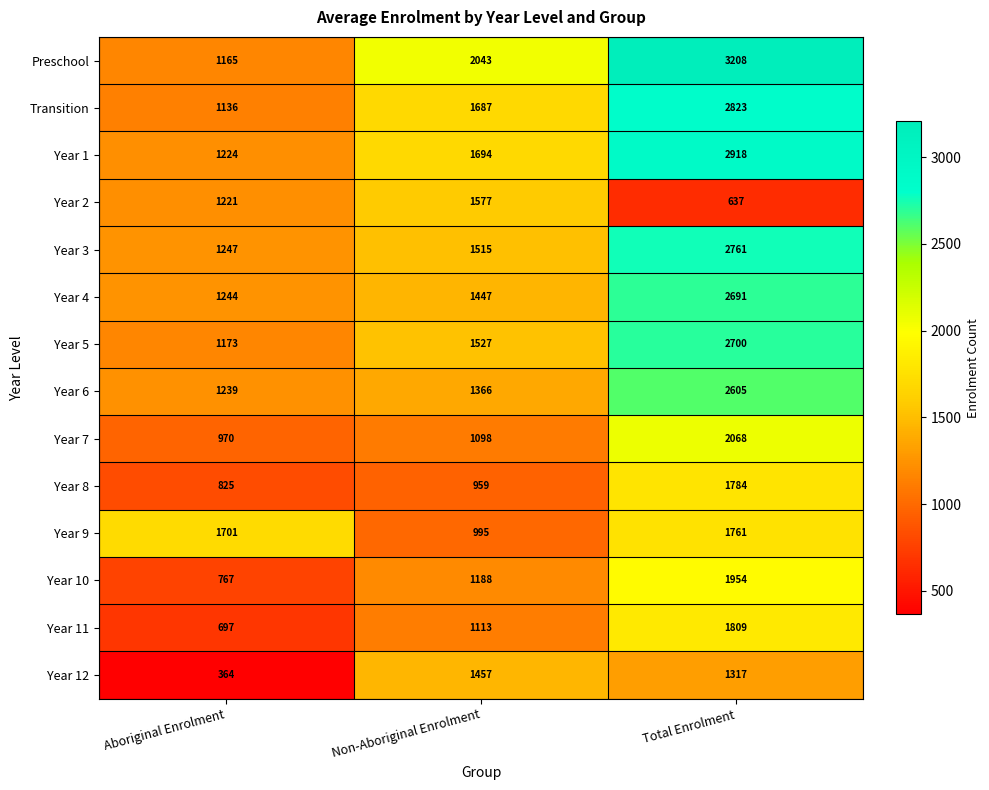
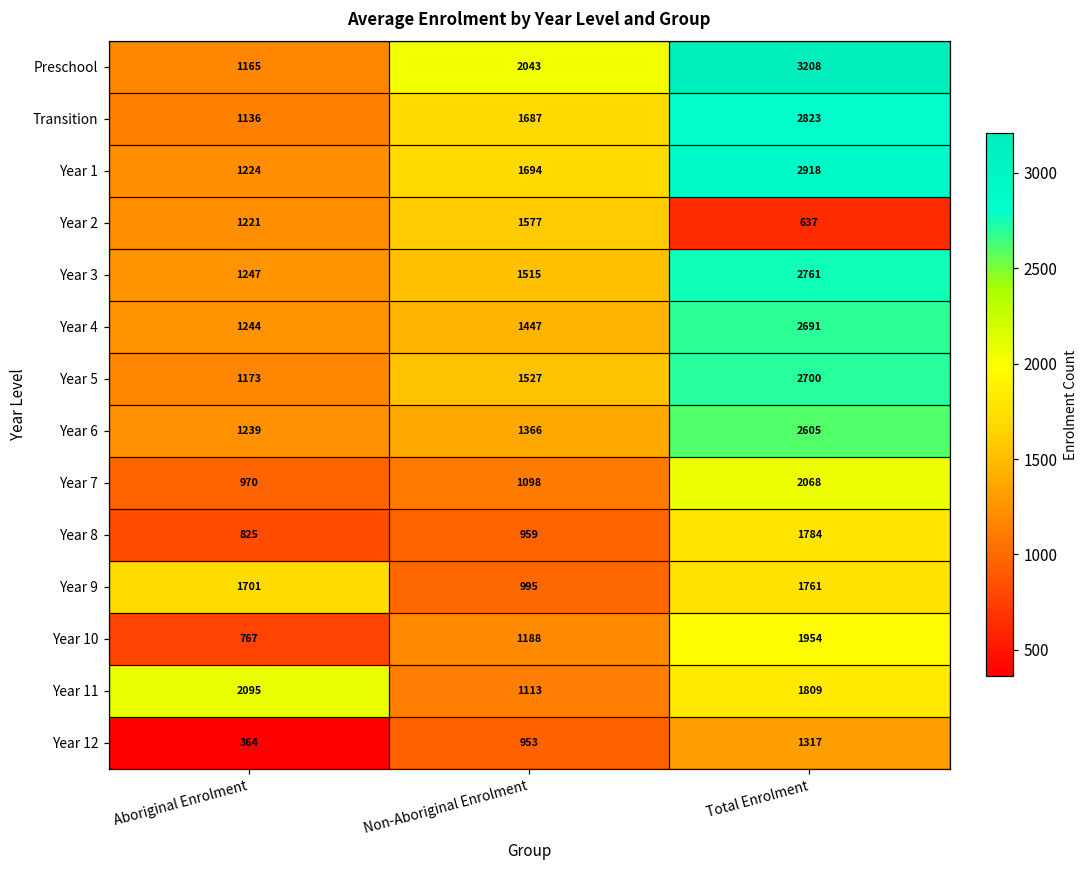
  {
    "Preschool": {
      "Aboriginal Enrolment": 1165,
      "Non-Aboriginal Enrolment": 2043,
      "Total Enrolment": 3208
    },
    "Transition": {
      "Aboriginal Enrolment": 1136,
      "Non-Aboriginal Enrolment": 1687,
      "Total Enrolment": 2823
    },
    "Year 1": {
      "Aboriginal Enrolment": 1224,
      "Non-Aboriginal Enrolment": 1694,
      "Total Enrolment": 2918
    },
    "Year 2": {
      "Aboriginal Enrolment": 1221,
      "Non-Aboriginal Enrolment": 1577,
      "Total Enrolment": 637
    },
    "Year 3": {
      "Aboriginal Enrolment": 1247,
      "Non-Aboriginal Enrolment": 1515,
      "Total Enrolment": 2761
    },
    "Year 4": {
      "Aboriginal Enrolment": 1244,
      "Non-Aboriginal Enrolment": 1447,
      "Total Enrolment": 2691
    },
    "Year 5": {
      "Aboriginal Enrolment": 1173,
      "Non-Aboriginal Enrolment": 1527,
      "Total Enrolment": 2700
    },
    "Year 6": {
      "Aboriginal Enrolment": 1239,
      "Non-Aboriginal Enrolment": 1366,
      "Total Enrolment": 2605
    },
    "Year 7": {
      "Aboriginal Enrolment": 970,
      "Non-Aboriginal Enrolment": 1098,
      "Total Enrolment": 2068
    },
    "Year 8": {
      "Aboriginal Enrolment": 825,
      "Non-Aboriginal Enrolment": 959,
      "Total Enrolment": 1784
    },
    "Year 9": {
      "Aboriginal Enrolment": 1701,
      "Non-Aboriginal Enrolment": 995,
      "Total Enrolment": 1761
    },
    "Year 10": {
      "Aboriginal Enrolment": 767,
      "Non-Aboriginal Enrolment": 1188,
      "Total Enrolment": 1954
    },
    "Year 11": {
-     "Aboriginal Enrolment": 697,
+     "Aboriginal Enrolment": 2095,
      "Non-Aboriginal Enrolment": 1113,
      "Total Enrolment": 1809
    },
    "Year 12": {
      "Aboriginal Enrolment": 364,
-     "Non-Aboriginal Enrolment": 1457,
+     "Non-Aboriginal Enrolment": 953,
      "Total Enrolment": 1317
    }
  }
